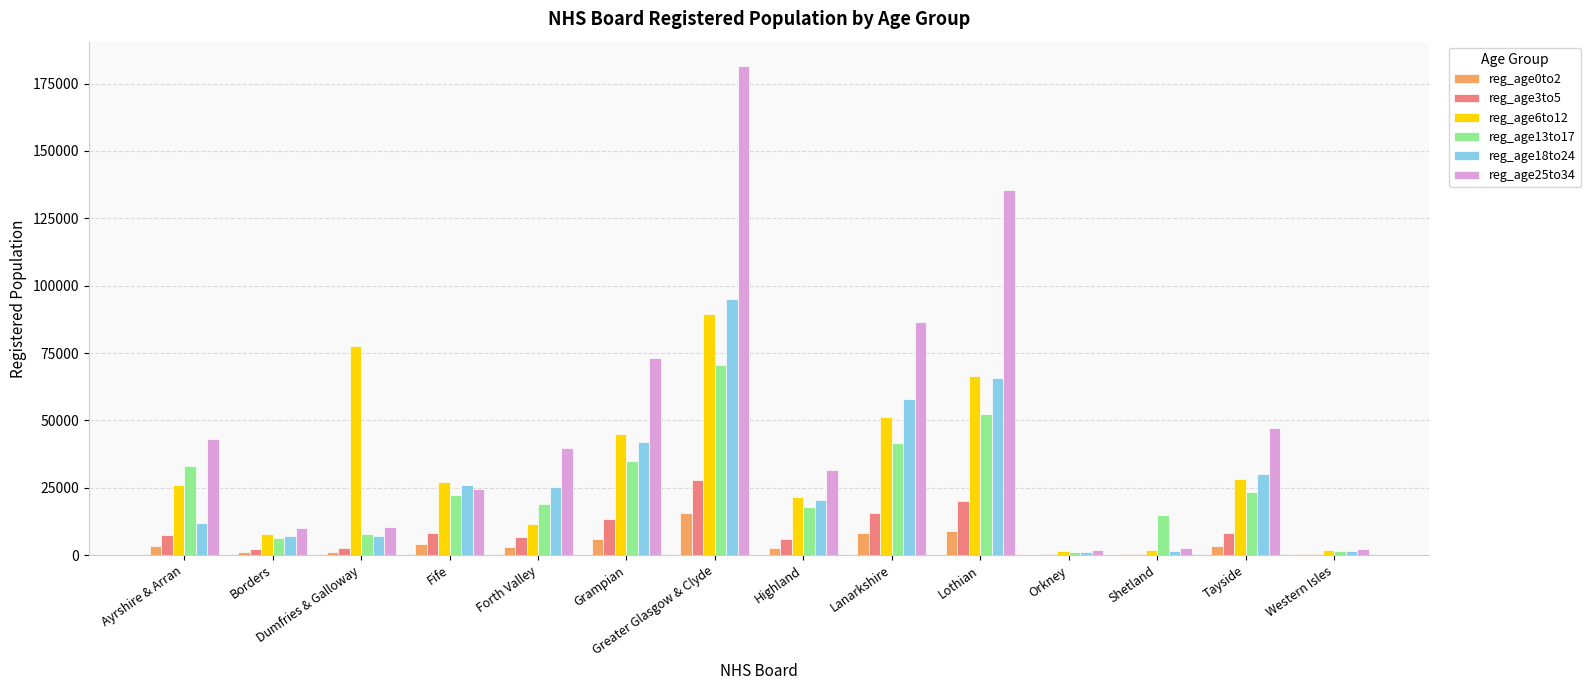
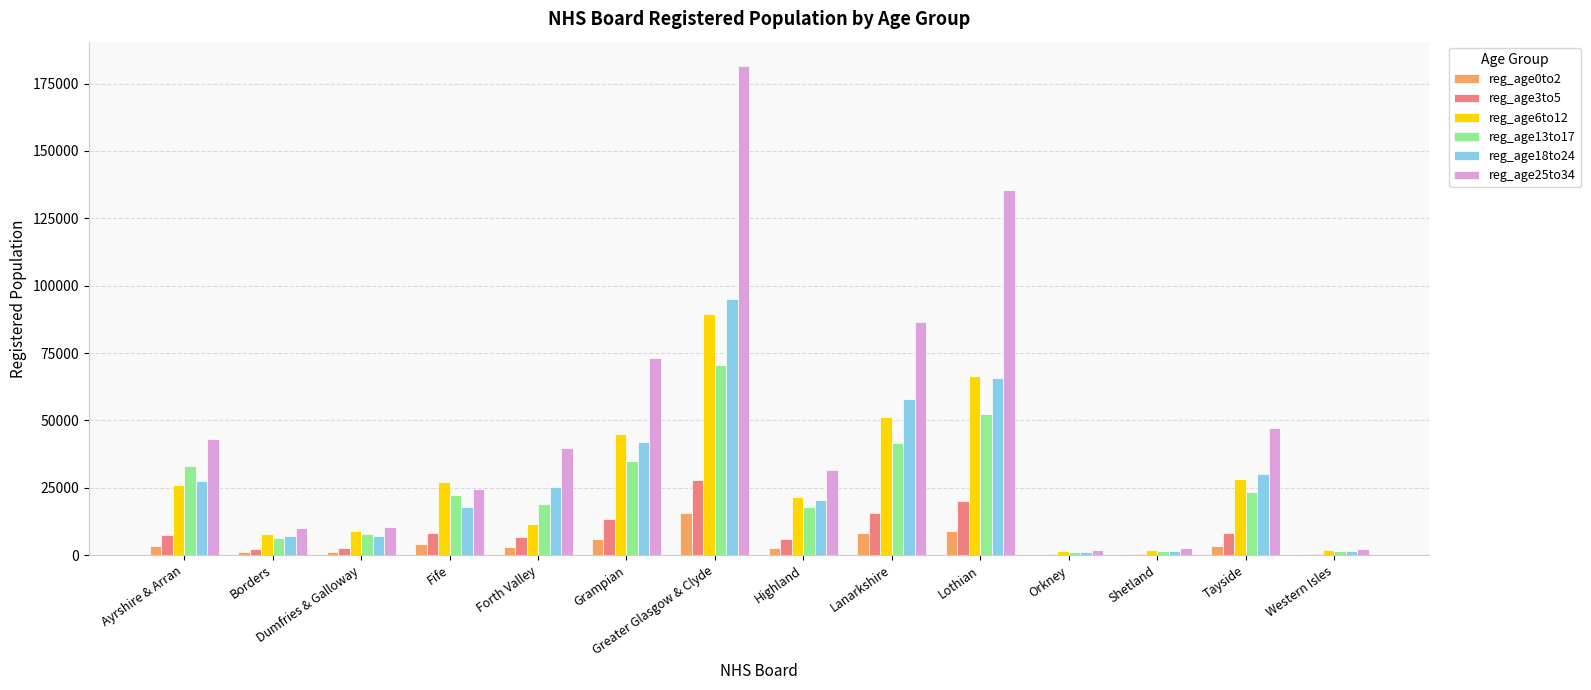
  {
    "reg_age6to12": {
      "Ayrshire & Arran": 26000,
      "Borders": 8000,
-     "Dumfries & Galloway": 78000,
+     "Dumfries & Galloway": 9000,
      "Fife": 27000,
      "Forth Valley": 11000,
      "Grampian": 45000,
      "Greater Glasgow & Clyde": 90000,
      "Highland": 22000,
      "Lanarkshire": 51000,
      "Lothian": 67000,
      "Orkney": 1000,
      "Shetland": 2000,
      "Tayside": 28000,
      "Western Isles": 2000
    },
    "reg_age13to17": {
      "Ayrshire & Arran": 33000,
      "Borders": 7000,
      "Dumfries & Galloway": 8000,
      "Fife": 22000,
      "Forth Valley": 19000,
      "Grampian": 35000,
      "Greater Glasgow & Clyde": 71000,
      "Highland": 18000,
      "Lanarkshire": 42000,
      "Lothian": 52000,
      "Orkney": 1000,
-     "Shetland": 15000,
+     "Shetland": 1000,
      "Tayside": 23000,
      "Western Isles": 1000
    },
    "reg_age18to24": {
-     "Ayrshire & Arran": 12000,
+     "Ayrshire & Arran": 27000,
      "Borders": 7000,
      "Dumfries & Galloway": 7000,
-     "Fife": 26000,
+     "Fife": 18000,
      "Forth Valley": 25000,
      "Grampian": 42000,
      "Greater Glasgow & Clyde": 95000,
      "Highland": 21000,
      "Lanarkshire": 58000,
      "Lothian": 66000,
      "Orkney": 1000,
      "Shetland": 2000,
      "Tayside": 30000,
      "Western Isles": 2000
    },
    "reg_age25to34": {
      "Ayrshire & Arran": 43000,
      "Borders": 10000,
      "Dumfries & Galloway": 11000,
      "Fife": 25000,
      "Forth Valley": 40000,
      "Grampian": 73000,
      "Greater Glasgow & Clyde": 181000,
      "Highland": 31000,
      "Lanarkshire": 86000,
      "Lothian": 136000,
      "Orkney": 2000,
      "Shetland": 3000,
      "Tayside": 47000,
      "Western Isles": 2000
    }
  }
